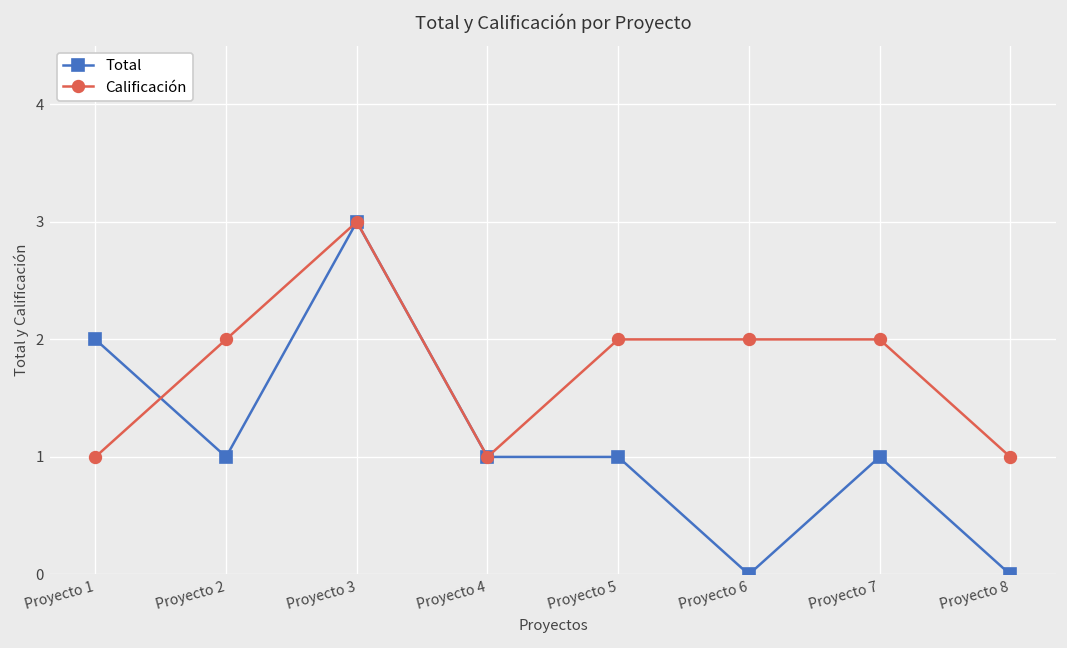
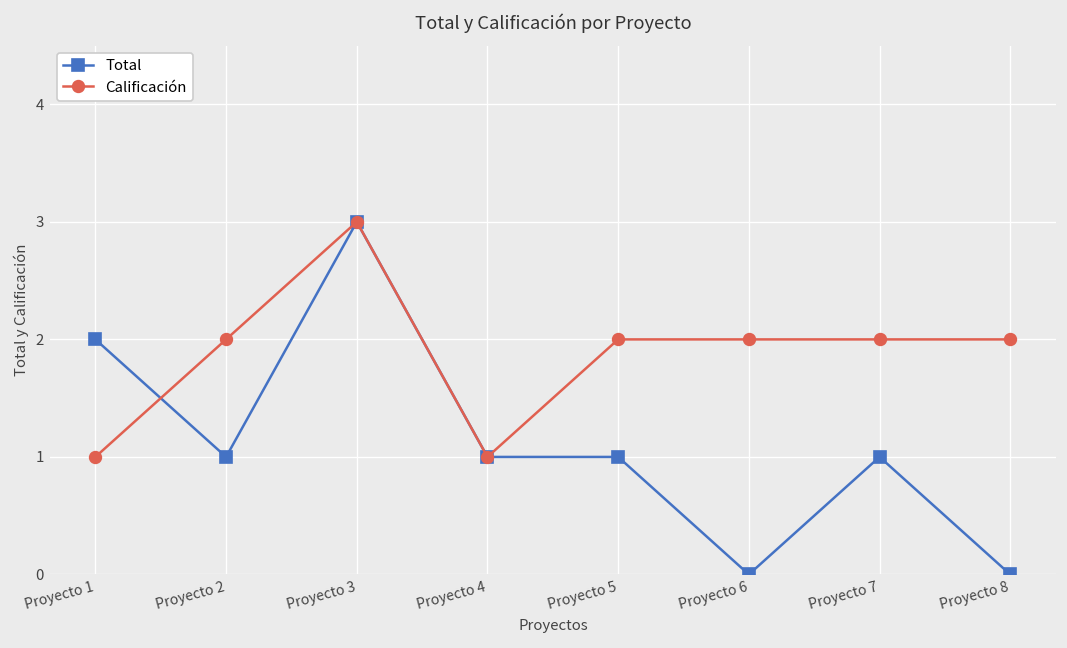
  {
    "Total": {
      "Proyecto 1": 2,
      "Proyecto 2": 1,
      "Proyecto 5": 1,
      "Proyecto 6": 0,
      "Proyecto 7": 1,
      "Proyecto 8": 0
    },
    "Calificación": {
      "Proyecto 1": 1,
      "Proyecto 2": 2,
      "Proyecto 5": 2,
      "Proyecto 6": 2,
      "Proyecto 7": 2,
-     "Proyecto 8": 1
+     "Proyecto 8": 2
    }
  }
